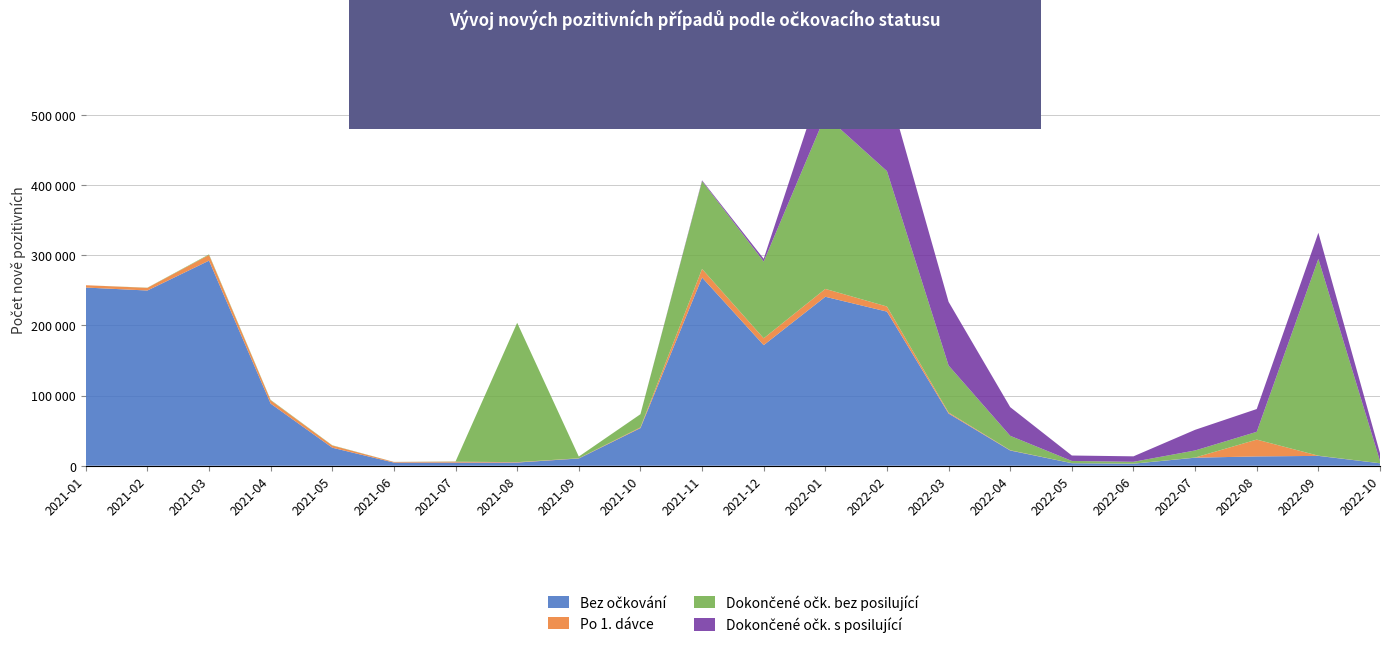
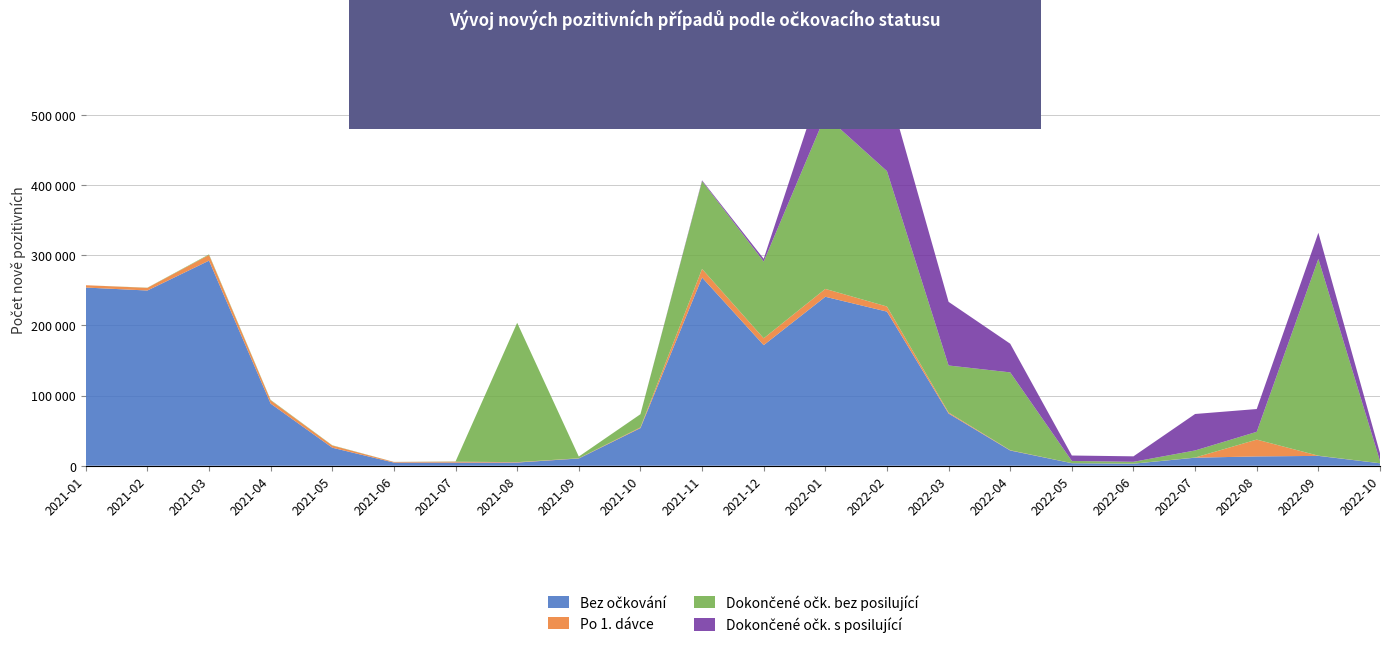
  {
    "Bez očkování": {
      "2021-02": 250000,
      "2021-03": 290000,
      "2021-04": 90000,
      "2021-11": 270000,
      "2021-12": 170000,
      "2022-01": 240000,
      "2022-02": 220000,
      "2022-08": 10000
    },
    "Po 1. dávce": {
      "2021-11": 10000,
      "2021-12": 10000,
      "2022-01": 10000,
      "2022-02": 10000,
      "2022-08": 20000
    },
    "Dokončené očk. bez posilující": {
      "2021-12": 110000,
      "2022-01": 250000,
      "2022-02": 190000,
      "2022-03": 70000,
-     "2022-04": 20000,
+     "2022-04": 110000,
      "2022-07": 10000,
      "2022-08": 10000,
      "2022-09": 280000
    },
    "Dokončené očk. s posilující": {
      "2021-12": 0,
      "2022-01": 60000,
      "2022-02": 120000,
      "2022-03": 90000,
      "2022-04": 40000,
      "2022-05": 10000,
      "2022-06": 10000,
-     "2022-07": 30000,
+     "2022-07": 50000,
      "2022-08": 30000,
      "2022-09": 40000,
      "2022-10": 10000
    }
  }
